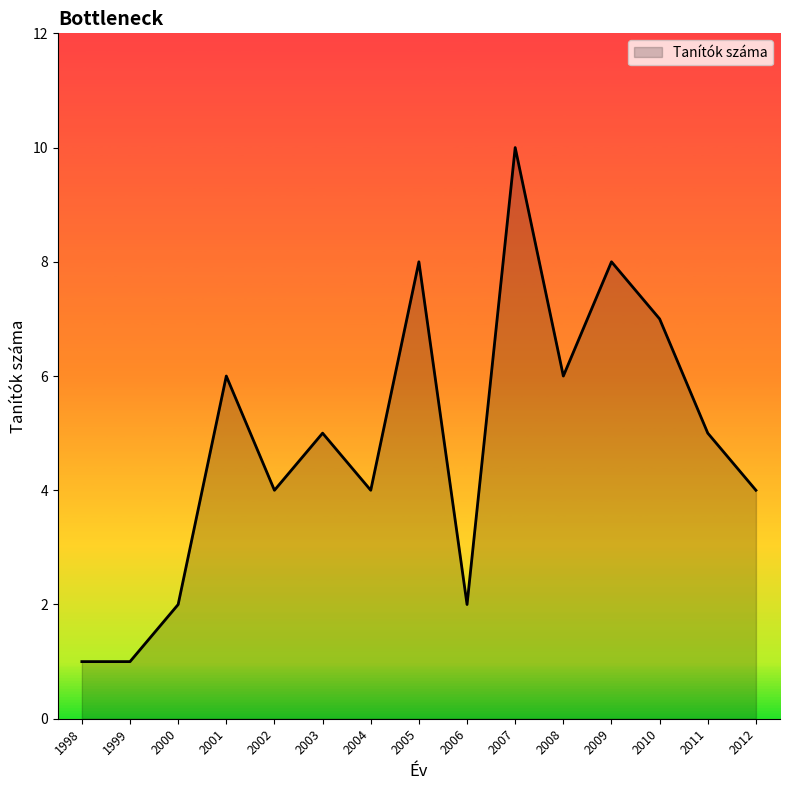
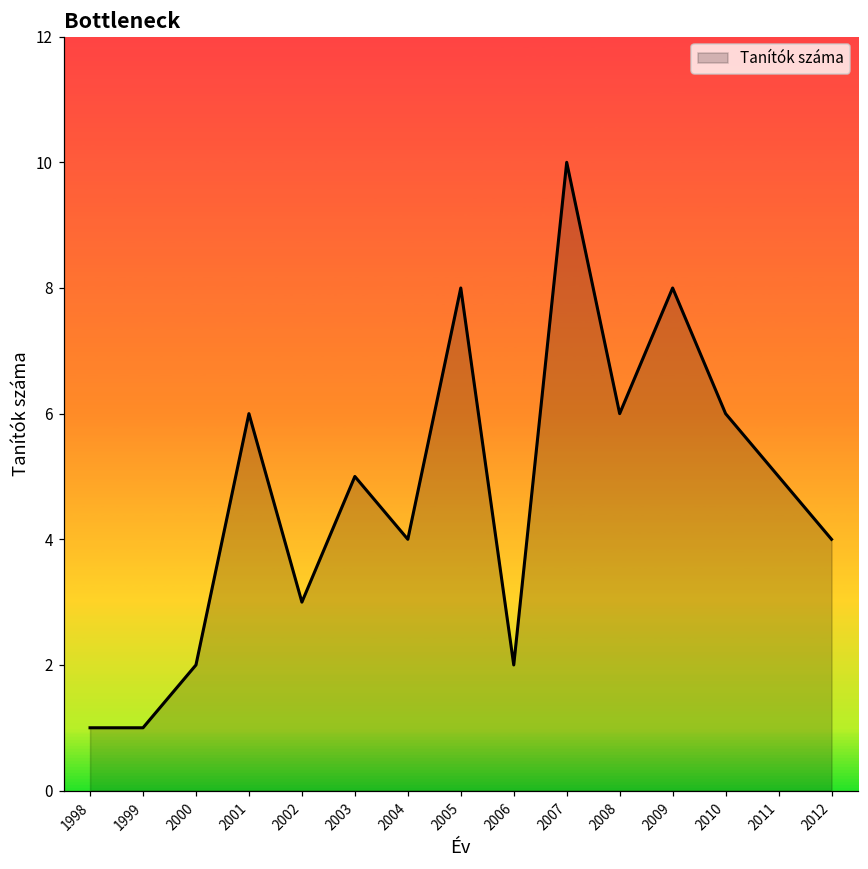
  {
    "1998": 1,
    "1999": 1,
    "2000": 2,
    "2001": 6,
-   "2002": 4,
+   "2002": 3,
    "2003": 5,
    "2004": 4,
    "2005": 8,
    "2006": 2,
    "2007": 10,
    "2008": 6,
    "2009": 8,
-   "2010": 7,
+   "2010": 6,
    "2011": 5,
    "2012": 4
  }
